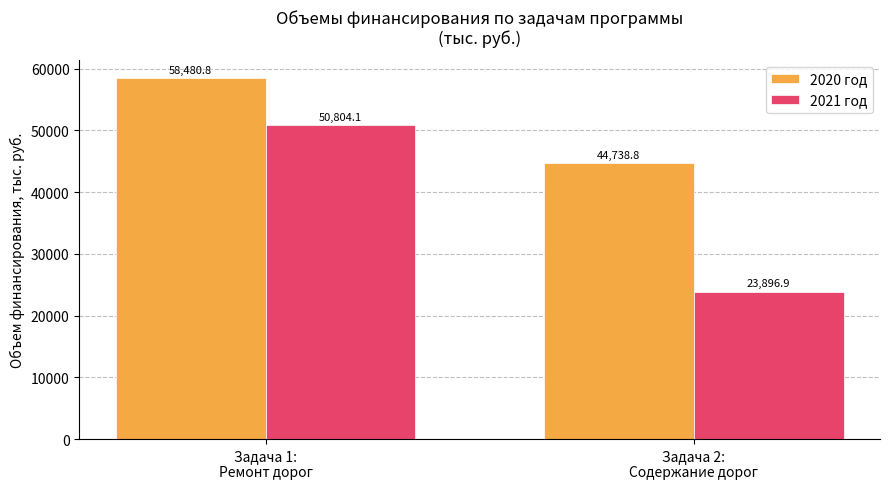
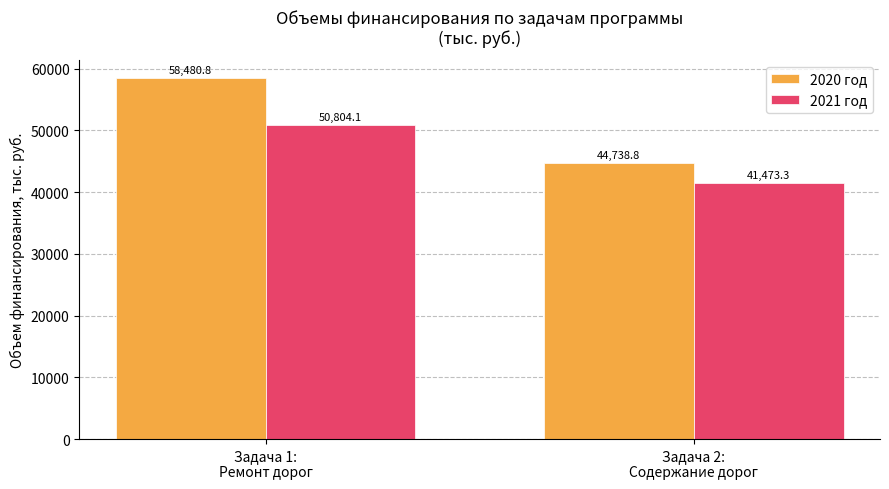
  {
    "2020 год": {
      "Задача 1: Ремонт дорог": "58,480.8",
      "Задача 2: Содержание дорог": "44,738.8"
    },
    "2021 год": {
      "Задача 1: Ремонт дорог": "50,804.1",
-     "Задача 2: Содержание дорог": "23,896.9"
+     "Задача 2: Содержание дорог": "41,473.3"
    }
  }
